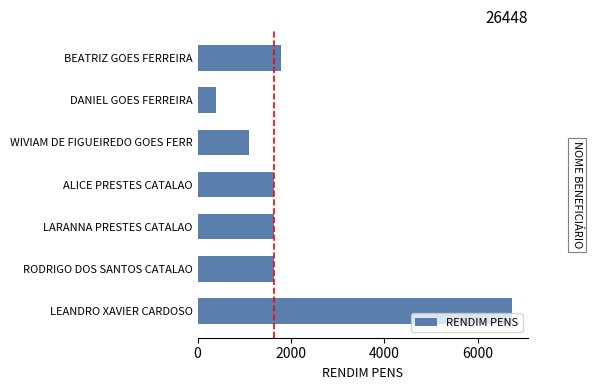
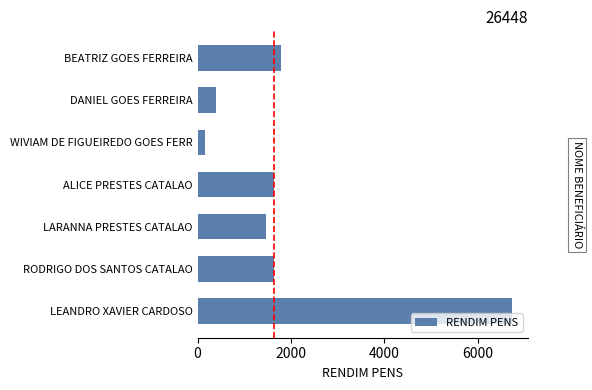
  {
    "BEATRIZ GOES FERREIRA": 1800,
    "DANIEL GOES FERREIRA": 400,
-   "WIVIAM DE FIGUEIREDO GOES FERR": 1100,
+   "WIVIAM DE FIGUEIREDO GOES FERR": 100,
    "ALICE PRESTES CATALAO": 1600,
-   "LARANNA PRESTES CATALAO": 1600,
+   "LARANNA PRESTES CATALAO": 1500,
    "RODRIGO DOS SANTOS CATALAO": 1600,
    "LEANDRO XAVIER CARDOSO": 6700
  }
